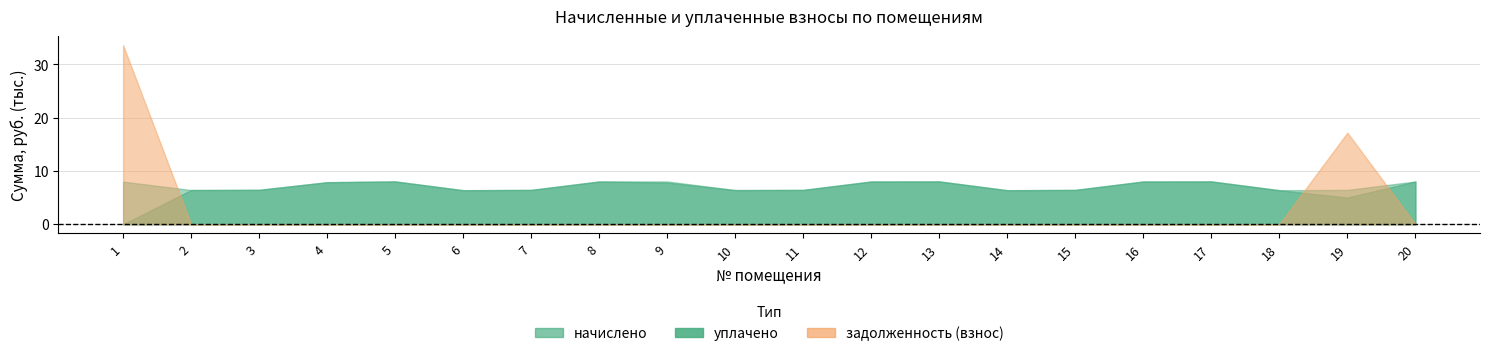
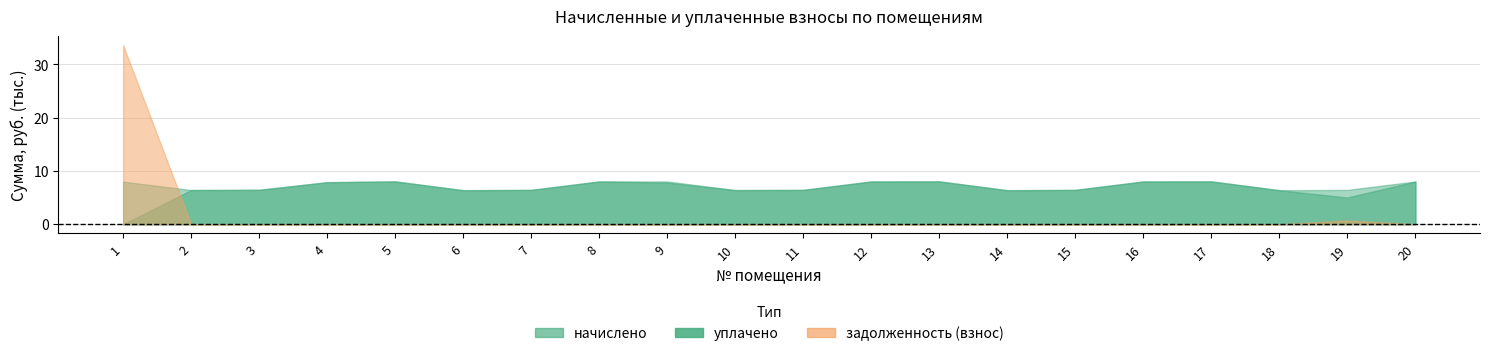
  {
    "задолженность (взнос)": {
      "1": 34,
      "2": 0,
      "3": 0,
      "4": 0,
      "5": 0,
      "6": 0,
      "7": 0,
      "8": 0,
      "9": 0,
      "10": 0,
      "11": 0,
      "12": 0,
      "13": 0,
      "14": 0,
      "15": 0,
      "16": 0,
      "17": 0,
      "18": 0,
-     "19": 17,
+     "19": 1,
      "20": 0
    }
  }
